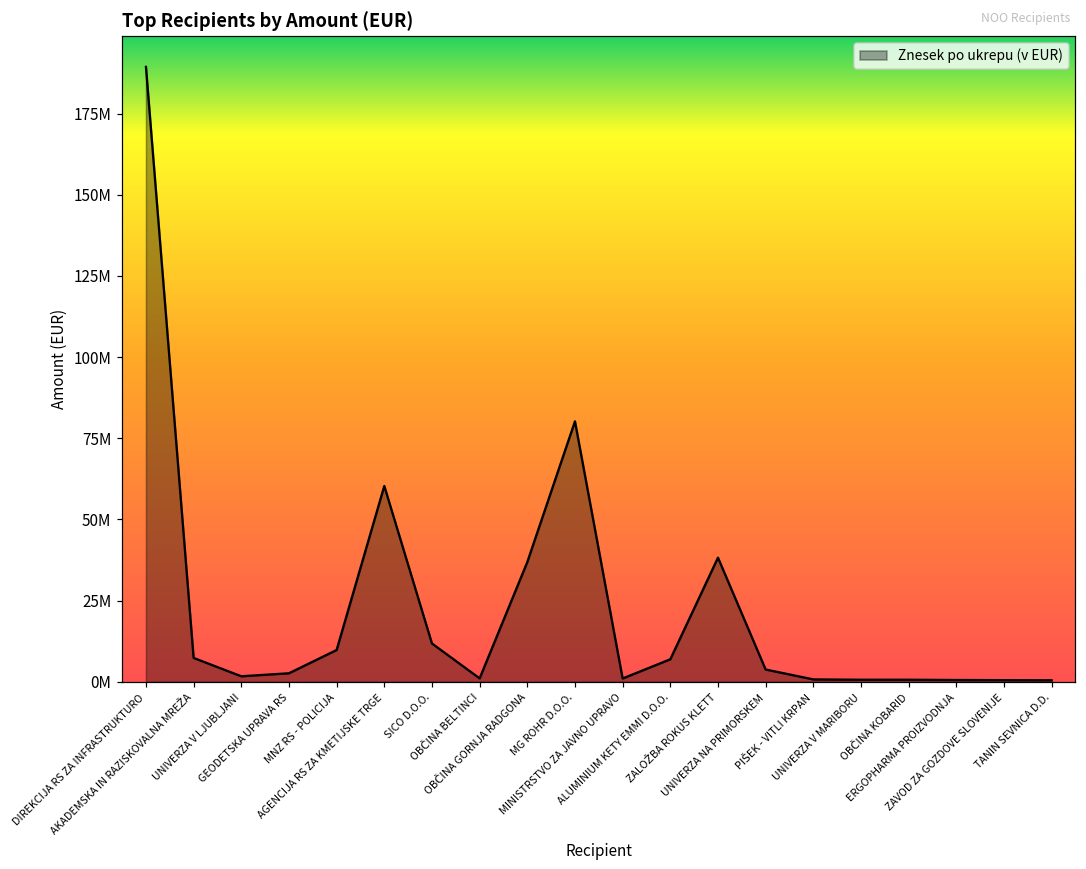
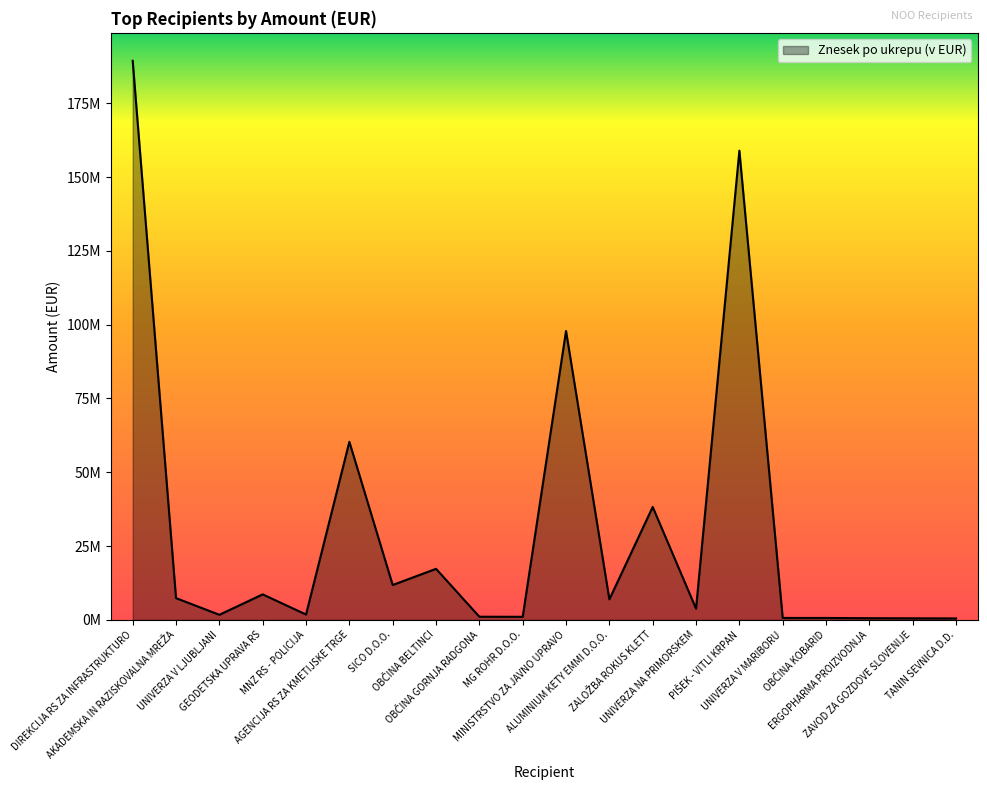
  {
    "DIREKCIJA RS ZA INFRASTRUKTURO": 189000000,
    "AKADEMSKA IN RAZISKOVALNA MREŽA": 7000000,
    "UNIVERZA V LJUBLJANI": 2000000,
-   "GEODETSKA UPRAVA RS": 3000000,
-   "MNZ RS - POLICIJA": 10000000,
+   "GEODETSKA UPRAVA RS": 9000000,
+   "MNZ RS - POLICIJA": 2000000,
    "AGENCIJA RS ZA KMETIJSKE TRGE": 60000000,
    "SICO D.O.O.": 12000000,
-   "OBČINA BELTINCI": 1000000,
-   "OBČINA GORNJA RADGONA": 37000000,
-   "MG ROHR D.O.O.": 80000000,
-   "MINISTRSTVO ZA JAVNO UPRAVO": 1000000,
+   "OBČINA BELTINCI": 17000000,
+   "OBČINA GORNJA RADGONA": 1000000,
+   "MG ROHR D.O.O.": 1000000,
+   "MINISTRSTVO ZA JAVNO UPRAVO": 98000000,
    "ALUMINIUM KETY EMMI D.O.O.": 7000000,
    "ZALOŽBA ROKUS KLETT": 38000000,
    "UNIVERZA NA PRIMORSKEM": 4000000,
-   "PIŠEK - VITLI KRPAN": 1000000,
+   "PIŠEK - VITLI KRPAN": 159000000,
    "UNIVERZA V MARIBORU": 1000000,
    "OBČINA KOBARID": 1000000,
    "ERGOPHARMA PROIZVODNJA": 1000000,
    "ZAVOD ZA GOZDOVE SLOVENIJE": 1000000,
    "TANIN SEVNICA D.D.": 0
  }
